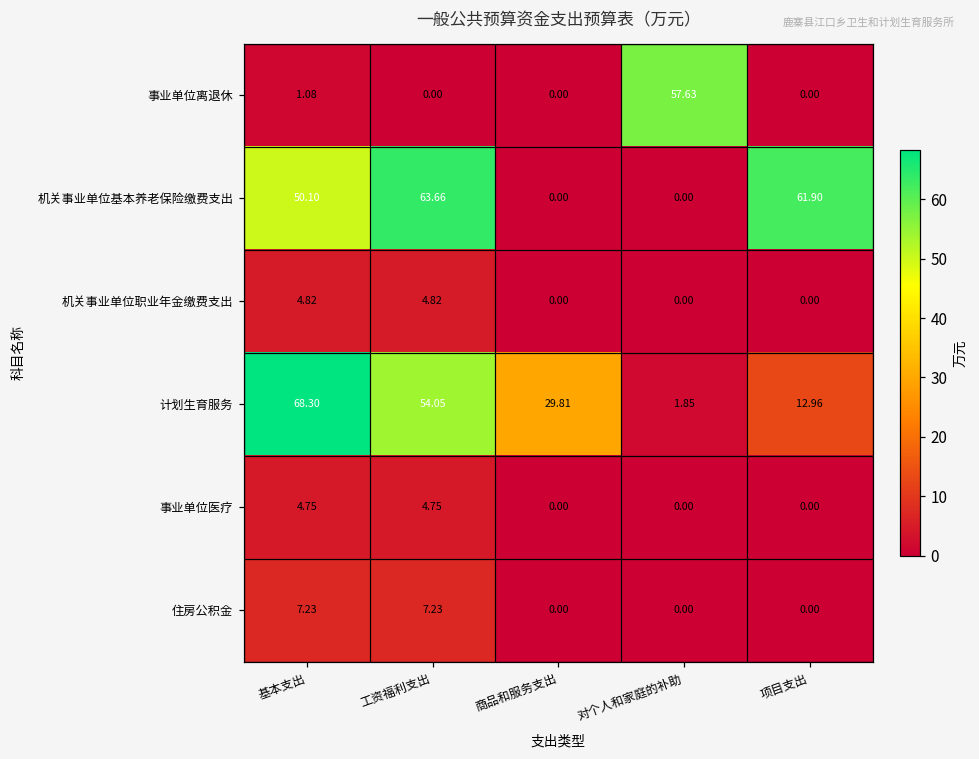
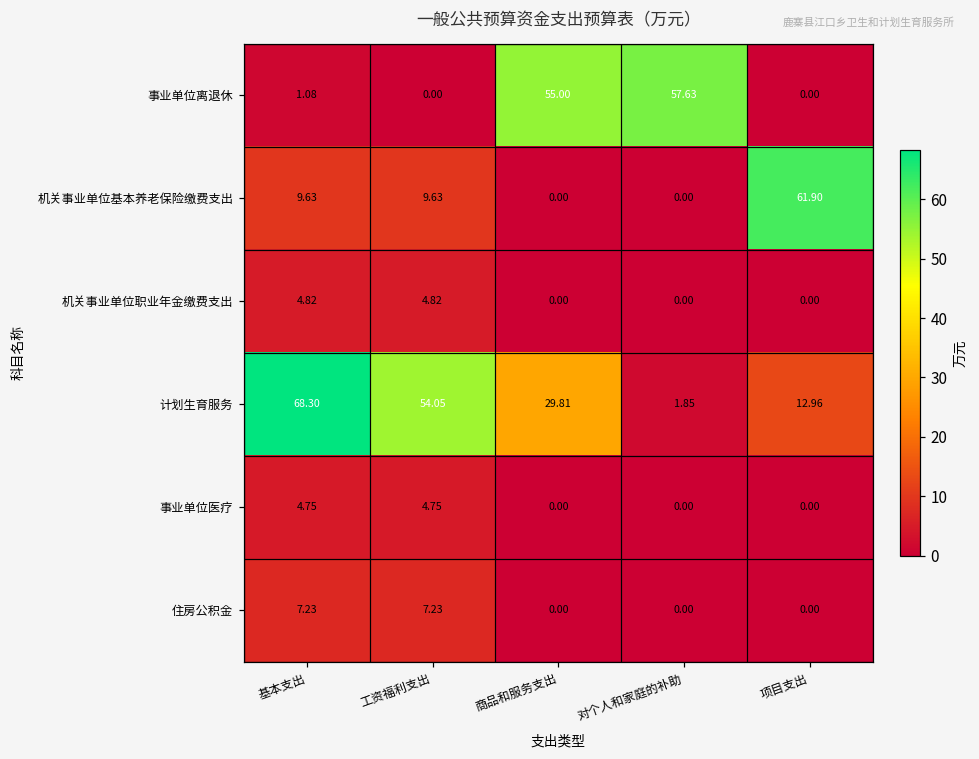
  {
    "事业单位离退休": {
      "基本支出": 1.08,
      "工资福利支出": 0.00,
-     "商品和服务支出": 0.00,
+     "商品和服务支出": 55.00,
      "对个人和家庭的补助": 57.63,
      "项目支出": 0.00
    },
    "机关事业单位基本养老保险缴费支出": {
-     "基本支出": 50.10,
-     "工资福利支出": 63.66,
+     "基本支出": 9.63,
+     "工资福利支出": 9.63,
      "商品和服务支出": 0.00,
      "对个人和家庭的补助": 0.00,
      "项目支出": 61.90
    },
    "机关事业单位职业年金缴费支出": {
      "基本支出": 4.82,
      "工资福利支出": 4.82,
      "商品和服务支出": 0.00,
      "对个人和家庭的补助": 0.00,
      "项目支出": 0.00
    },
    "计划生育服务": {
      "基本支出": 68.30,
      "工资福利支出": 54.05,
      "商品和服务支出": 29.81,
      "对个人和家庭的补助": 1.85,
      "项目支出": 12.96
    },
    "事业单位医疗": {
      "基本支出": 4.75,
      "工资福利支出": 4.75,
      "商品和服务支出": 0.00,
      "对个人和家庭的补助": 0.00,
      "项目支出": 0.00
    },
    "住房公积金": {
      "基本支出": 7.23,
      "工资福利支出": 7.23,
      "商品和服务支出": 0.00,
      "对个人和家庭的补助": 0.00,
      "项目支出": 0.00
    }
  }
